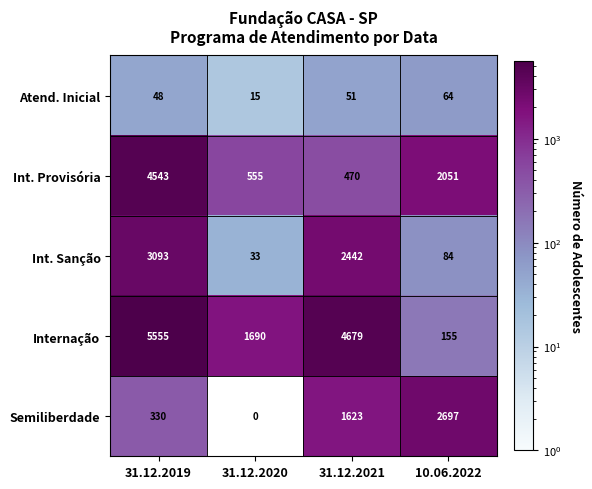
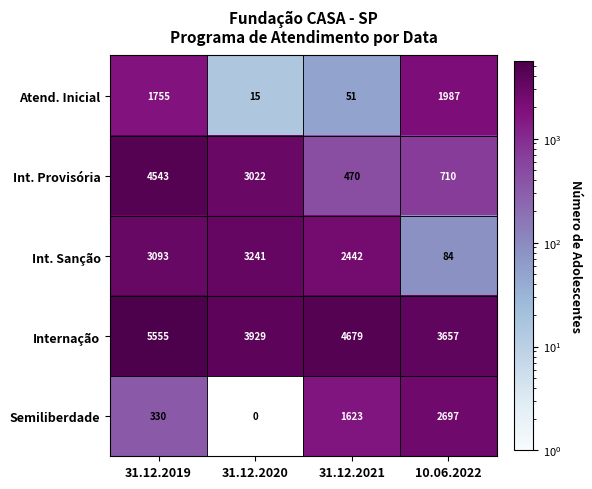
  {
    "Atend. Inicial": {
-     "31.12.2019": 48,
+     "31.12.2019": 1755,
      "31.12.2020": 15,
      "31.12.2021": 51,
-     "10.06.2022": 64
+     "10.06.2022": 1987
    },
    "Int. Provisória": {
      "31.12.2019": 4543,
-     "31.12.2020": 555,
+     "31.12.2020": 3022,
      "31.12.2021": 470,
-     "10.06.2022": 2051
+     "10.06.2022": 710
    },
    "Int. Sanção": {
      "31.12.2019": 3093,
-     "31.12.2020": 33,
+     "31.12.2020": 3241,
      "31.12.2021": 2442,
      "10.06.2022": 84
    },
    "Internação": {
      "31.12.2019": 5555,
-     "31.12.2020": 1690,
+     "31.12.2020": 3929,
      "31.12.2021": 4679,
-     "10.06.2022": 155
+     "10.06.2022": 3657
    },
    "Semiliberdade": {
      "31.12.2019": 330,
      "31.12.2020": 0,
      "31.12.2021": 1623,
      "10.06.2022": 2697
    }
  }
